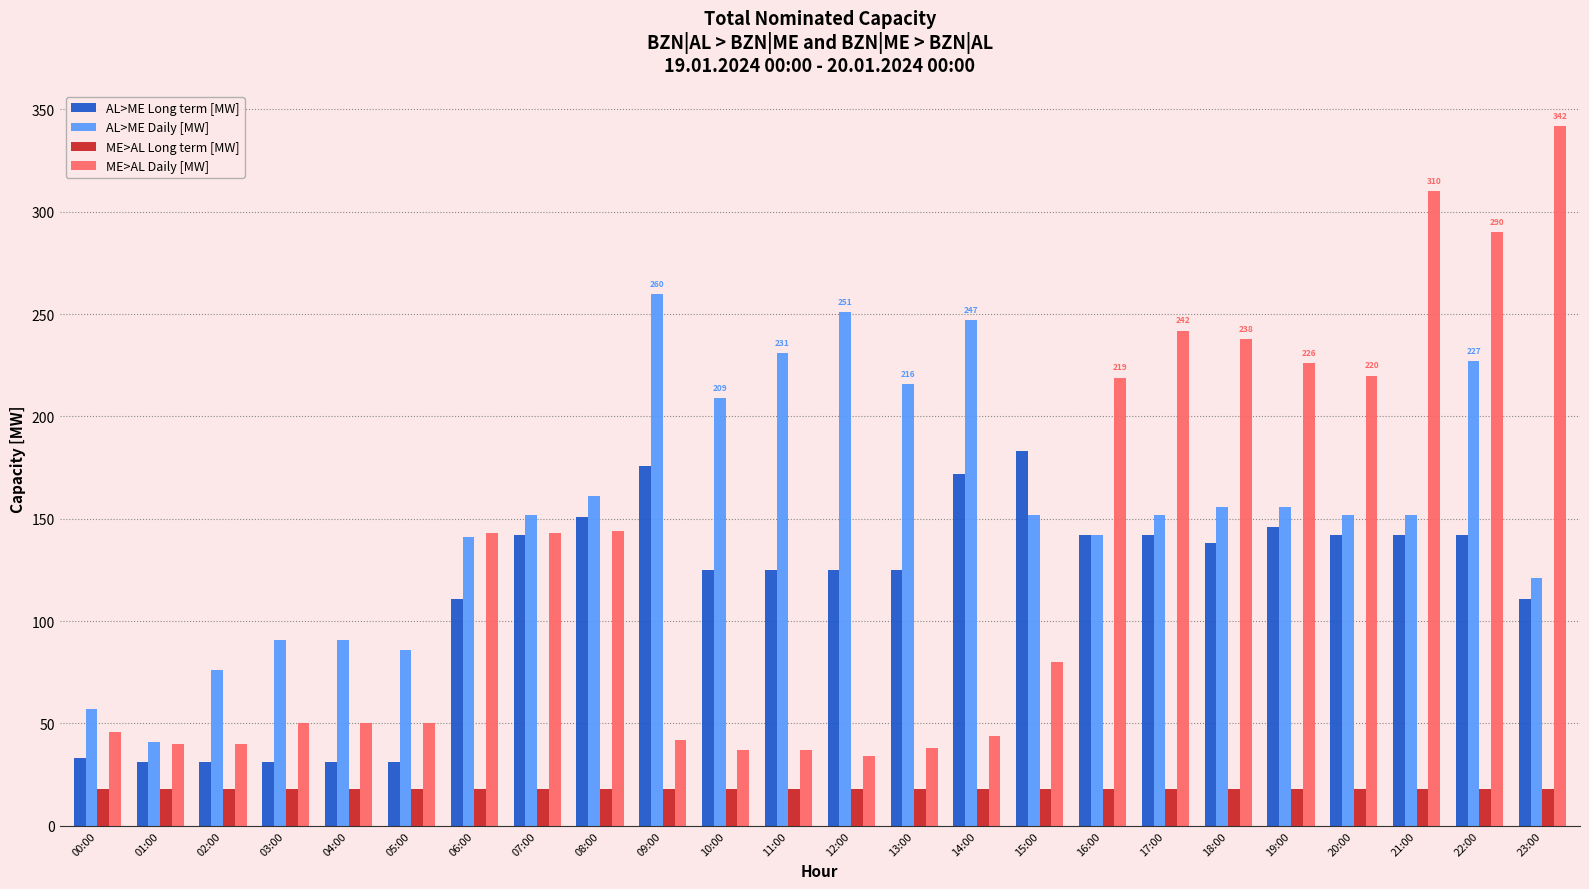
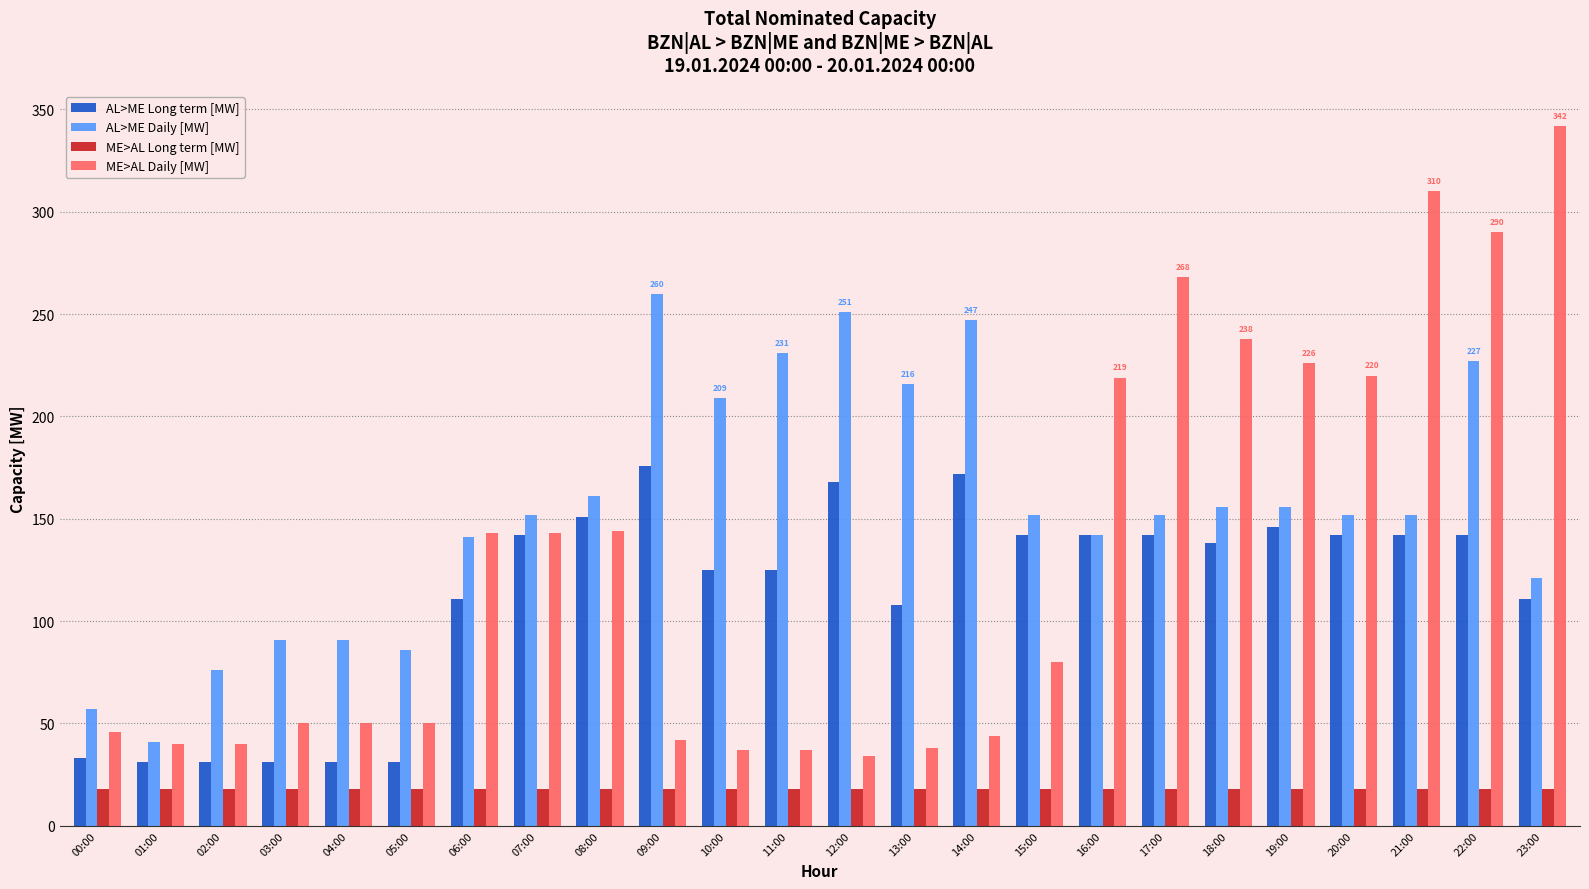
  {
    "AL>ME Long term [MW]": {
      "00:00": 33,
      "01:00": 31,
      "02:00": 31,
      "03:00": 31,
      "04:00": 31,
      "05:00": 31,
      "06:00": 111,
      "07:00": 142,
      "08:00": 151,
      "09:00": 176,
      "10:00": 125,
      "11:00": 125,
-     "12:00": 125,
-     "13:00": 125,
+     "12:00": 168,
+     "13:00": 108,
      "14:00": 172,
-     "15:00": 183,
+     "15:00": 142,
      "16:00": 142,
      "17:00": 142,
      "18:00": 138,
      "19:00": 146,
      "20:00": 142,
      "21:00": 142,
      "22:00": 142,
      "23:00": 111
    },
    "AL>ME Daily [MW]": {
      "09:00": 260,
      "10:00": 209,
      "11:00": 231,
      "12:00": 251,
      "13:00": 216,
      "14:00": 247,
      "22:00": 227
    },
    "ME>AL Long term [MW]": {
      "00:00": 18,
      "01:00": 18,
      "02:00": 18,
      "03:00": 18,
      "04:00": 18,
      "05:00": 18,
      "06:00": 18,
      "07:00": 18,
      "08:00": 18,
      "09:00": 18,
      "10:00": 18,
      "11:00": 18,
      "12:00": 18,
      "13:00": 18,
      "14:00": 18,
      "15:00": 18,
      "16:00": 18,
      "17:00": 18,
      "18:00": 18,
      "19:00": 18,
      "20:00": 18,
      "21:00": 18,
      "22:00": 18,
      "23:00": 18
    },
    "ME>AL Daily [MW]": {
      "16:00": 219,
-     "17:00": 242,
+     "17:00": 268,
      "18:00": 238,
      "19:00": 226,
      "20:00": 220,
      "21:00": 310,
      "22:00": 290,
      "23:00": 342
    }
  }
